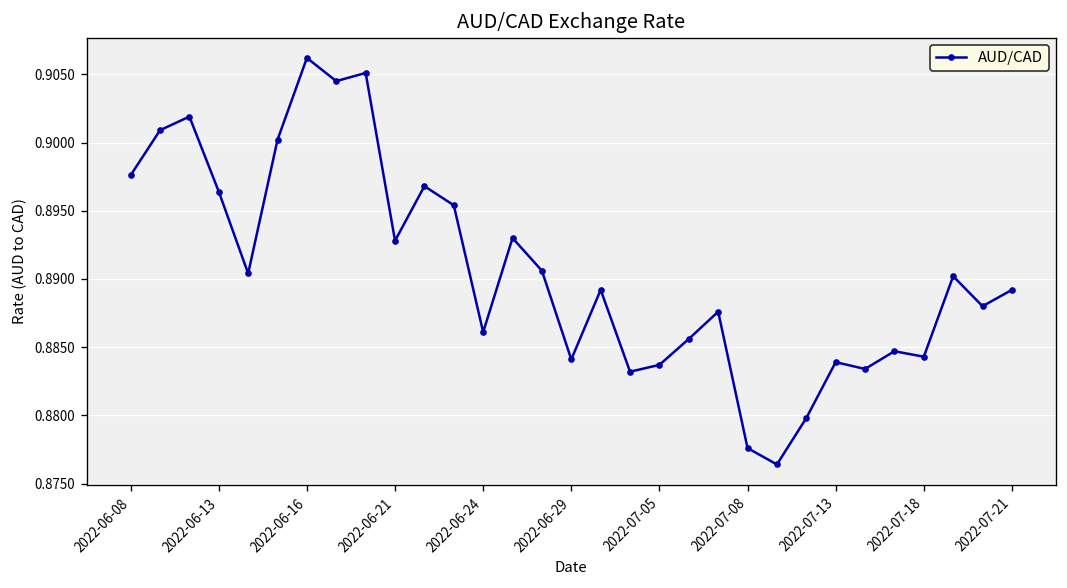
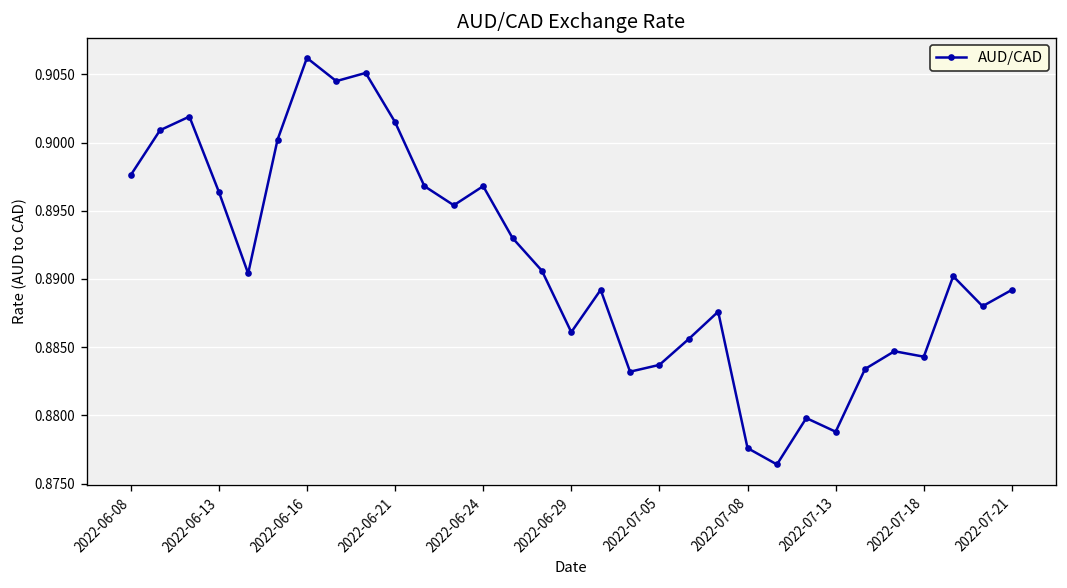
  {
    "2022-06-08": 0.8976,
    "2022-06-13": 0.8964,
    "2022-06-16": 0.9062,
-   "2022-06-21": 0.8928,
-   "2022-06-24": 0.8861,
-   "2022-06-29": 0.8841,
+   "2022-06-21": 0.9015,
+   "2022-06-24": 0.8968,
+   "2022-06-29": 0.8861,
    "2022-07-05": 0.8837,
    "2022-07-08": 0.8776,
-   "2022-07-13": 0.8839,
+   "2022-07-13": 0.8788,
    "2022-07-18": 0.8843,
    "2022-07-21": 0.8892
  }
